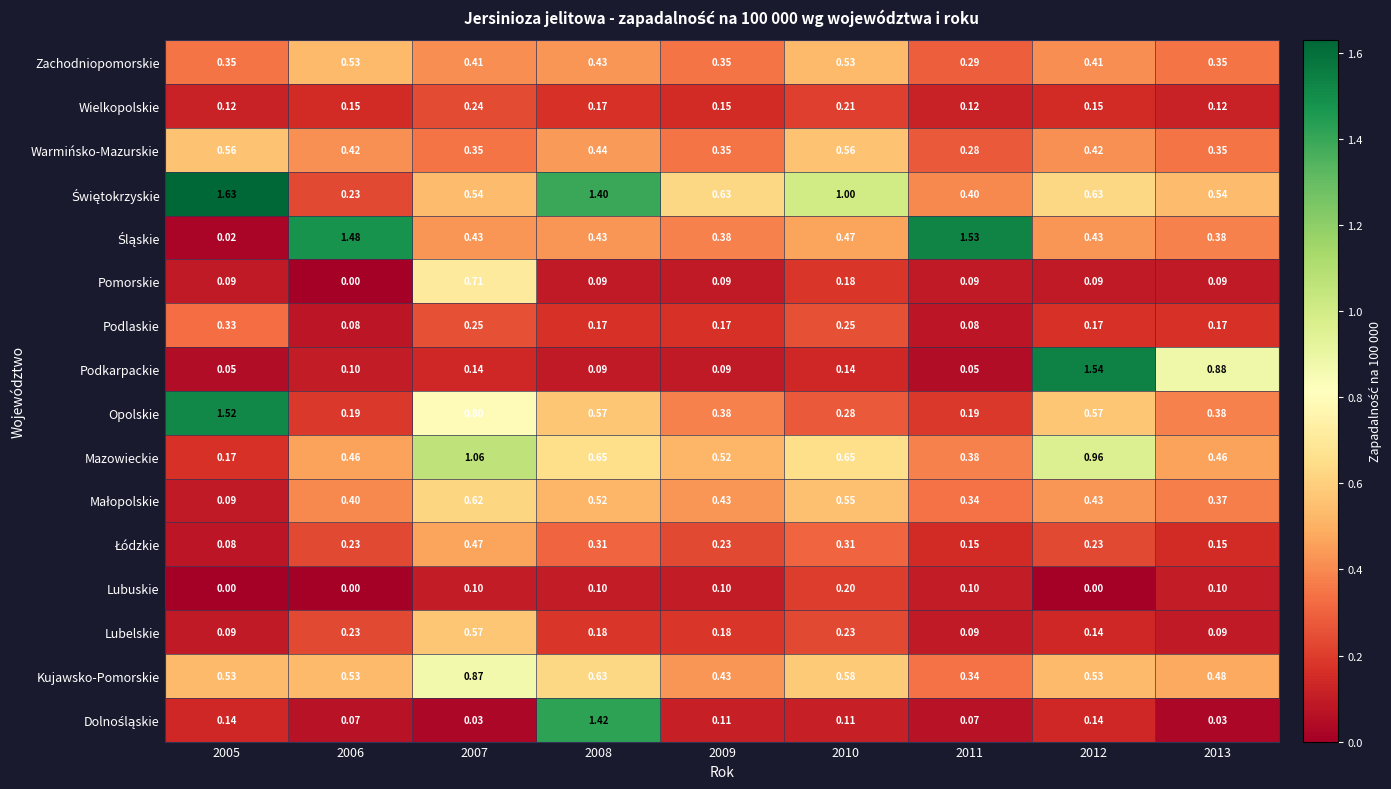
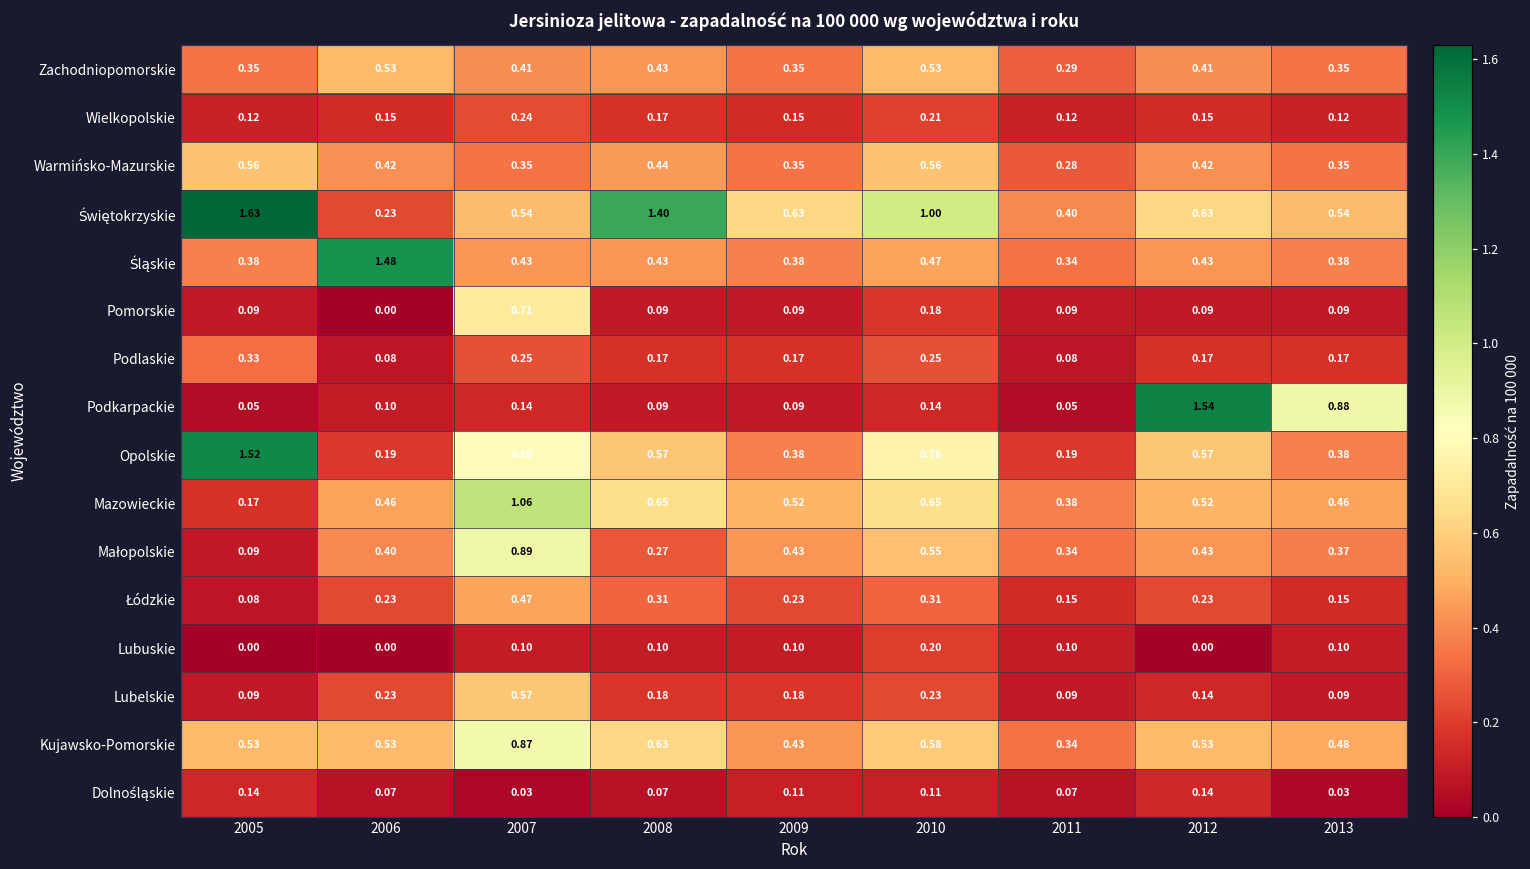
  {
    "Zachodniopomorskie": {
      "2005": 0.35,
      "2006": 0.53,
      "2007": 0.41,
      "2008": 0.43,
      "2009": 0.35,
      "2010": 0.53,
      "2011": 0.29,
      "2012": 0.41,
      "2013": 0.35
    },
    "Wielkopolskie": {
      "2005": 0.12,
      "2006": 0.15,
      "2007": 0.24,
      "2008": 0.17,
      "2009": 0.15,
      "2010": 0.21,
      "2011": 0.12,
      "2012": 0.15,
      "2013": 0.12
    },
    "Warmińsko-Mazurskie": {
      "2005": 0.56,
      "2006": 0.42,
      "2007": 0.35,
      "2008": 0.44,
      "2009": 0.35,
      "2010": 0.56,
      "2011": 0.28,
      "2012": 0.42,
      "2013": 0.35
    },
    "Świętokrzyskie": {
      "2005": 1.63,
      "2006": 0.23,
      "2007": 0.54,
      "2008": 1.40,
      "2009": 0.63,
      "2010": 1.00,
      "2011": 0.40,
      "2012": 0.63,
      "2013": 0.54
    },
    "Śląskie": {
-     "2005": 0.02,
+     "2005": 0.38,
      "2006": 1.48,
      "2007": 0.43,
      "2008": 0.43,
      "2009": 0.38,
      "2010": 0.47,
-     "2011": 1.53,
+     "2011": 0.34,
      "2012": 0.43,
      "2013": 0.38
    },
    "Pomorskie": {
      "2005": 0.09,
      "2006": 0.00,
      "2007": 0.71,
      "2008": 0.09,
      "2009": 0.09,
      "2010": 0.18,
      "2011": 0.09,
      "2012": 0.09,
      "2013": 0.09
    },
    "Podlaskie": {
      "2005": 0.33,
      "2006": 0.08,
      "2007": 0.25,
      "2008": 0.17,
      "2009": 0.17,
      "2010": 0.25,
      "2011": 0.08,
      "2012": 0.17,
      "2013": 0.17
    },
    "Podkarpackie": {
      "2005": 0.05,
      "2006": 0.10,
      "2007": 0.14,
      "2008": 0.09,
      "2009": 0.09,
      "2010": 0.14,
      "2011": 0.05,
      "2012": 1.54,
      "2013": 0.88
    },
    "Opolskie": {
      "2005": 1.52,
      "2006": 0.19,
      "2007": 0.80,
      "2008": 0.57,
      "2009": 0.38,
-     "2010": 0.28,
+     "2010": 0.76,
      "2011": 0.19,
      "2012": 0.57,
      "2013": 0.38
    },
    "Mazowieckie": {
      "2005": 0.17,
      "2006": 0.46,
      "2007": 1.06,
      "2008": 0.65,
      "2009": 0.52,
      "2010": 0.65,
      "2011": 0.38,
-     "2012": 0.96,
+     "2012": 0.52,
      "2013": 0.46
    },
    "Małopolskie": {
      "2005": 0.09,
      "2006": 0.40,
-     "2007": 0.62,
-     "2008": 0.52,
+     "2007": 0.89,
+     "2008": 0.27,
      "2009": 0.43,
      "2010": 0.55,
      "2011": 0.34,
      "2012": 0.43,
      "2013": 0.37
    },
    "Łódzkie": {
      "2005": 0.08,
      "2006": 0.23,
      "2007": 0.47,
      "2008": 0.31,
      "2009": 0.23,
      "2010": 0.31,
      "2011": 0.15,
      "2012": 0.23,
      "2013": 0.15
    },
    "Lubuskie": {
      "2005": 0.00,
      "2006": 0.00,
      "2007": 0.10,
      "2008": 0.10,
      "2009": 0.10,
      "2010": 0.20,
      "2011": 0.10,
      "2012": 0.00,
      "2013": 0.10
    },
    "Lubelskie": {
      "2005": 0.09,
      "2006": 0.23,
      "2007": 0.57,
      "2008": 0.18,
      "2009": 0.18,
      "2010": 0.23,
      "2011": 0.09,
      "2012": 0.14,
      "2013": 0.09
    },
    "Kujawsko-Pomorskie": {
      "2005": 0.53,
      "2006": 0.53,
      "2007": 0.87,
      "2008": 0.63,
      "2009": 0.43,
      "2010": 0.58,
      "2011": 0.34,
      "2012": 0.53,
      "2013": 0.48
    },
    "Dolnośląskie": {
      "2005": 0.14,
      "2006": 0.07,
      "2007": 0.03,
-     "2008": 1.42,
+     "2008": 0.07,
      "2009": 0.11,
      "2010": 0.11,
      "2011": 0.07,
      "2012": 0.14,
      "2013": 0.03
    }
  }
